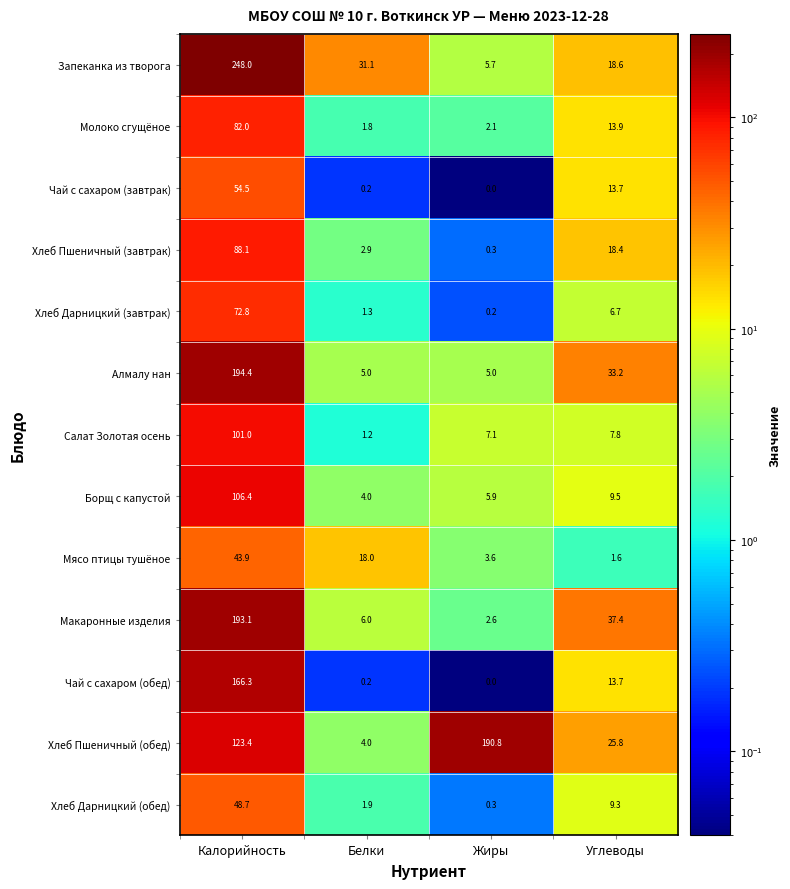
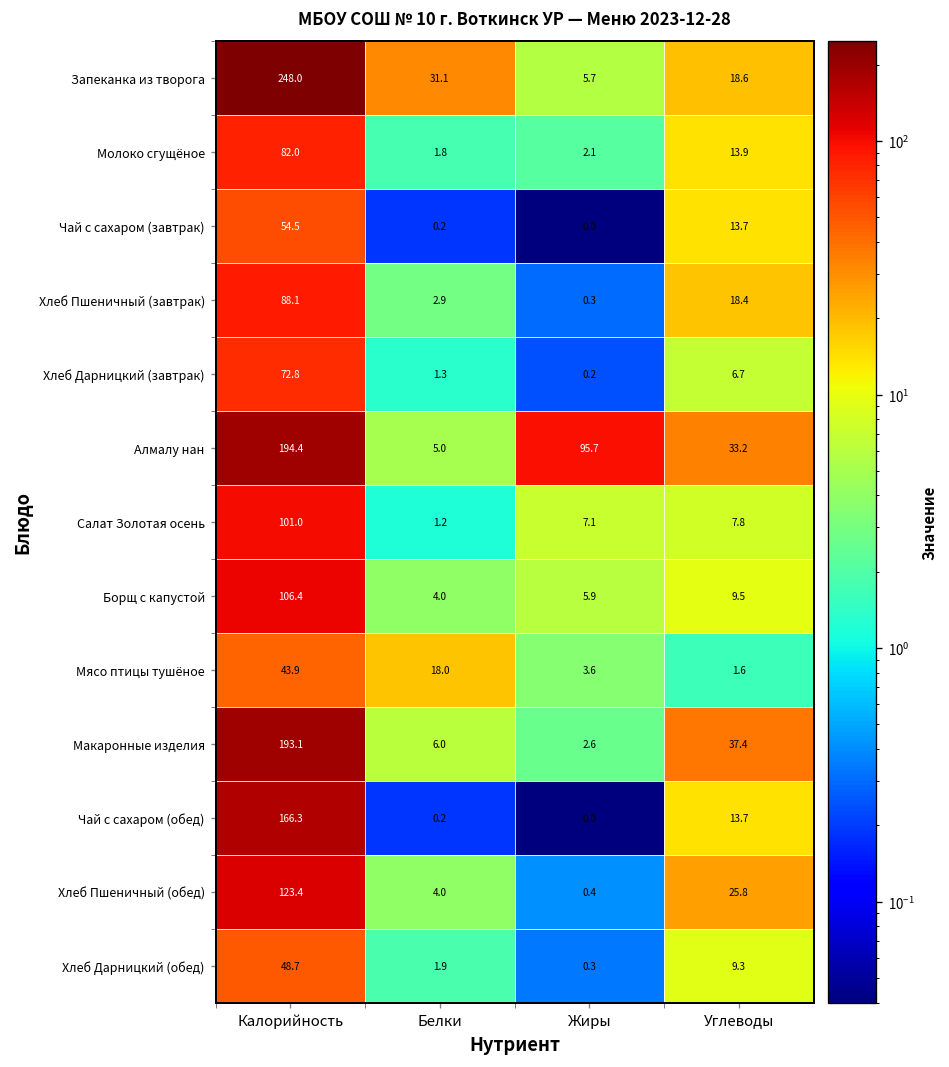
  {
    "Запеканка из творога": {
      "Калорийность": 248.0,
      "Белки": 31.1,
      "Жиры": 5.7,
      "Углеводы": 18.6
    },
    "Молоко сгущёное": {
      "Калорийность": 82.0,
      "Белки": 1.8,
      "Жиры": 2.1,
      "Углеводы": 13.9
    },
    "Чай с сахаром (завтрак)": {
      "Калорийность": 54.5,
      "Белки": 0.2,
      "Жиры": 0.0,
      "Углеводы": 13.7
    },
    "Хлеб Пшеничный (завтрак)": {
      "Калорийность": 88.1,
      "Белки": 2.9,
      "Жиры": 0.3,
      "Углеводы": 18.4
    },
    "Хлеб Дарницкий (завтрак)": {
      "Калорийность": 72.8,
      "Белки": 1.3,
      "Жиры": 0.2,
      "Углеводы": 6.7
    },
    "Алмалу нан": {
      "Калорийность": 194.4,
      "Белки": 5.0,
-     "Жиры": 5.0,
+     "Жиры": 95.7,
      "Углеводы": 33.2
    },
    "Салат Золотая осень": {
      "Калорийность": 101.0,
      "Белки": 1.2,
      "Жиры": 7.1,
      "Углеводы": 7.8
    },
    "Борщ с капустой": {
      "Калорийность": 106.4,
      "Белки": 4.0,
      "Жиры": 5.9,
      "Углеводы": 9.5
    },
    "Мясо птицы тушёное": {
      "Калорийность": 43.9,
      "Белки": 18.0,
      "Жиры": 3.6,
      "Углеводы": 1.6
    },
    "Макаронные изделия": {
      "Калорийность": 193.1,
      "Белки": 6.0,
      "Жиры": 2.6,
      "Углеводы": 37.4
    },
    "Чай с сахаром (обед)": {
      "Калорийность": 166.3,
      "Белки": 0.2,
      "Жиры": 0.0,
      "Углеводы": 13.7
    },
    "Хлеб Пшеничный (обед)": {
      "Калорийность": 123.4,
      "Белки": 4.0,
-     "Жиры": 190.8,
+     "Жиры": 0.4,
      "Углеводы": 25.8
    },
    "Хлеб Дарницкий (обед)": {
      "Калорийность": 48.7,
      "Белки": 1.9,
      "Жиры": 0.3,
      "Углеводы": 9.3
    }
  }
